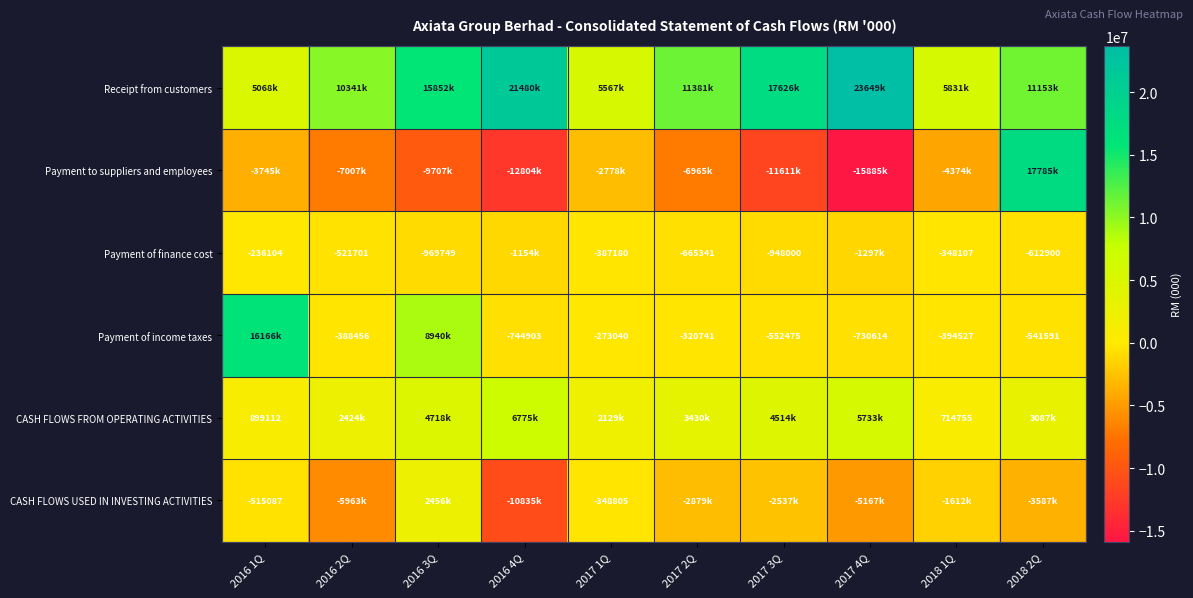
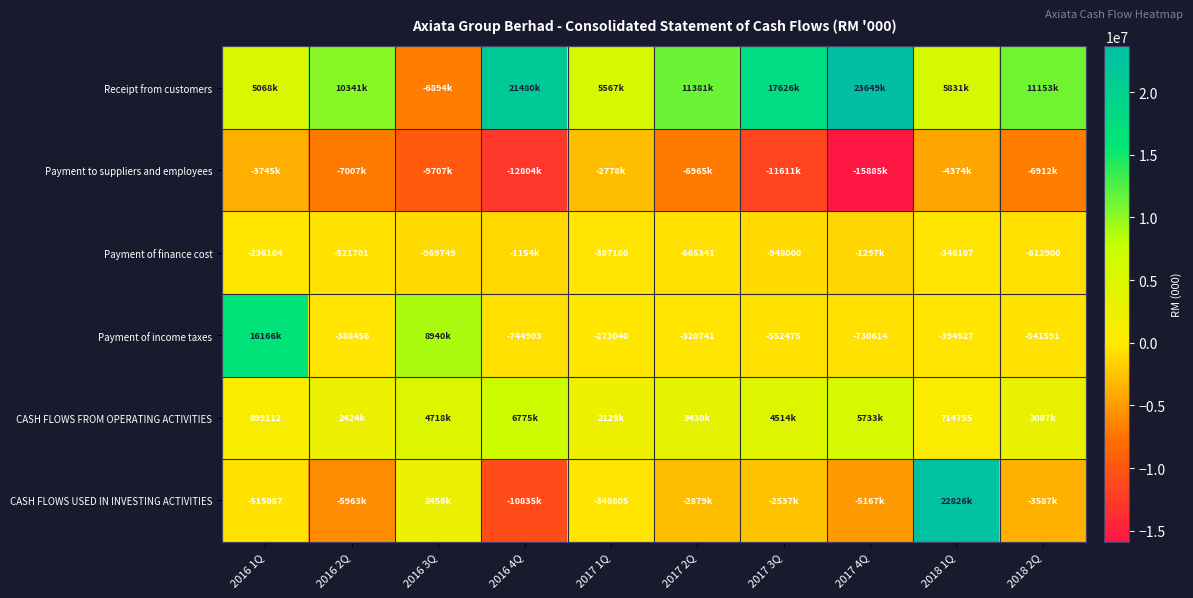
  {
    "Receipt from customers": {
      "2016 1Q": "5068k",
      "2016 2Q": "10341k",
-     "2016 3Q": "15852k",
+     "2016 3Q": "-6894k",
      "2016 4Q": "21480k",
      "2017 1Q": "5567k",
      "2017 2Q": "11381k",
      "2017 3Q": "17626k",
      "2017 4Q": "23649k",
      "2018 1Q": "5831k",
      "2018 2Q": "11153k"
    },
    "Payment to suppliers and employees": {
      "2016 1Q": "-3745k",
      "2016 2Q": "-7007k",
      "2016 3Q": "-9707k",
      "2016 4Q": "-12804k",
      "2017 1Q": "-2778k",
      "2017 2Q": "-6965k",
      "2017 3Q": "-11611k",
      "2017 4Q": "-15885k",
      "2018 1Q": "-4374k",
-     "2018 2Q": "17785k"
+     "2018 2Q": "-6912k"
    },
    "Payment of finance cost": {
      "2016 1Q": "-236104",
      "2016 2Q": "-521701",
      "2016 3Q": "-969749",
      "2016 4Q": "-1154k",
      "2017 1Q": "-387180",
      "2017 2Q": "-665341",
      "2017 3Q": "-948000",
      "2017 4Q": "-1297k",
      "2018 1Q": "-348107",
      "2018 2Q": "-612900"
    },
    "Payment of income taxes": {
      "2016 1Q": "16166k",
      "2016 2Q": "-388456",
      "2016 3Q": "8940k",
      "2016 4Q": "-744903",
      "2017 1Q": "-273040",
      "2017 2Q": "-320741",
      "2017 3Q": "-552475",
      "2017 4Q": "-730614",
      "2018 1Q": "-394527",
      "2018 2Q": "-541591"
    },
    "CASH FLOWS FROM OPERATING ACTIVITIES": {
      "2016 1Q": "899112",
      "2016 2Q": "2424k",
      "2016 3Q": "4718k",
      "2016 4Q": "6775k",
      "2017 1Q": "2129k",
      "2017 2Q": "3430k",
      "2017 3Q": "4514k",
      "2017 4Q": "5733k",
      "2018 1Q": "714755",
      "2018 2Q": "3087k"
    },
    "CASH FLOWS USED IN INVESTING ACTIVITIES": {
      "2016 1Q": "-515087",
      "2016 2Q": "-5963k",
      "2016 3Q": "2456k",
      "2016 4Q": "-10835k",
      "2017 1Q": "-348805",
      "2017 2Q": "-2879k",
      "2017 3Q": "-2537k",
      "2017 4Q": "-5167k",
-     "2018 1Q": "-1612k",
+     "2018 1Q": "22826k",
      "2018 2Q": "-3587k"
    }
  }
